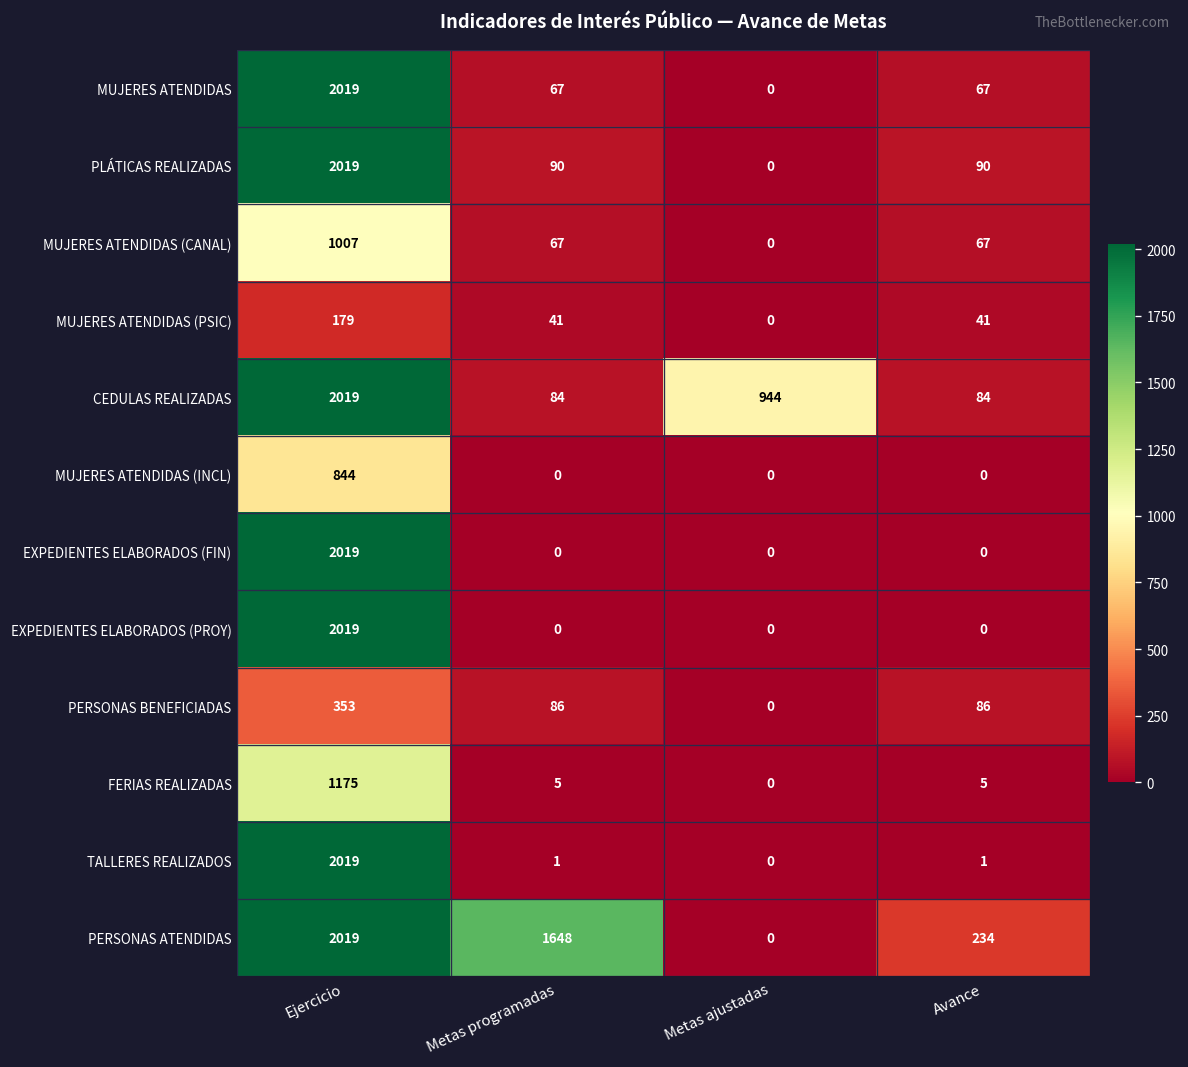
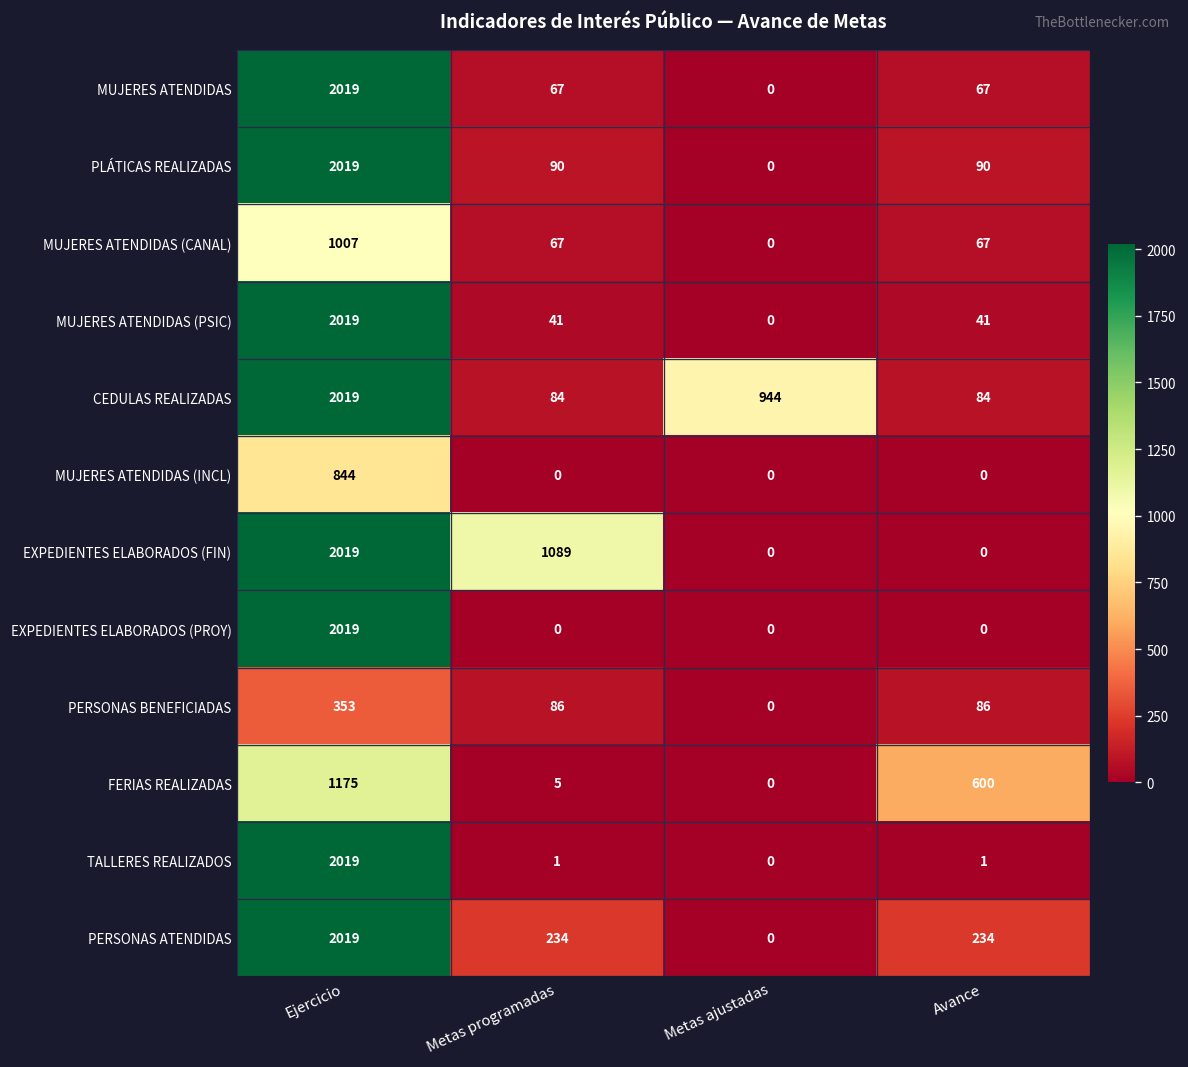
  {
    "MUJERES ATENDIDAS": {
      "Ejercicio": 2019,
      "Metas programadas": 67,
      "Metas ajustadas": 0,
      "Avance": 67
    },
    "PLÁTICAS REALIZADAS": {
      "Ejercicio": 2019,
      "Metas programadas": 90,
      "Metas ajustadas": 0,
      "Avance": 90
    },
    "MUJERES ATENDIDAS (CANAL)": {
      "Ejercicio": 1007,
      "Metas programadas": 67,
      "Metas ajustadas": 0,
      "Avance": 67
    },
    "MUJERES ATENDIDAS (PSIC)": {
-     "Ejercicio": 179,
+     "Ejercicio": 2019,
      "Metas programadas": 41,
      "Metas ajustadas": 0,
      "Avance": 41
    },
    "CEDULAS REALIZADAS": {
      "Ejercicio": 2019,
      "Metas programadas": 84,
      "Metas ajustadas": 944,
      "Avance": 84
    },
    "MUJERES ATENDIDAS (INCL)": {
      "Ejercicio": 844,
      "Metas programadas": 0,
      "Metas ajustadas": 0,
      "Avance": 0
    },
    "EXPEDIENTES ELABORADOS (FIN)": {
      "Ejercicio": 2019,
-     "Metas programadas": 0,
+     "Metas programadas": 1089,
      "Metas ajustadas": 0,
      "Avance": 0
    },
    "EXPEDIENTES ELABORADOS (PROY)": {
      "Ejercicio": 2019,
      "Metas programadas": 0,
      "Metas ajustadas": 0,
      "Avance": 0
    },
    "PERSONAS BENEFICIADAS": {
      "Ejercicio": 353,
      "Metas programadas": 86,
      "Metas ajustadas": 0,
      "Avance": 86
    },
    "FERIAS REALIZADAS": {
      "Ejercicio": 1175,
      "Metas programadas": 5,
      "Metas ajustadas": 0,
-     "Avance": 5
+     "Avance": 600
    },
    "TALLERES REALIZADOS": {
      "Ejercicio": 2019,
      "Metas programadas": 1,
      "Metas ajustadas": 0,
      "Avance": 1
    },
    "PERSONAS ATENDIDAS": {
      "Ejercicio": 2019,
-     "Metas programadas": 1648,
+     "Metas programadas": 234,
      "Metas ajustadas": 0,
      "Avance": 234
    }
  }
